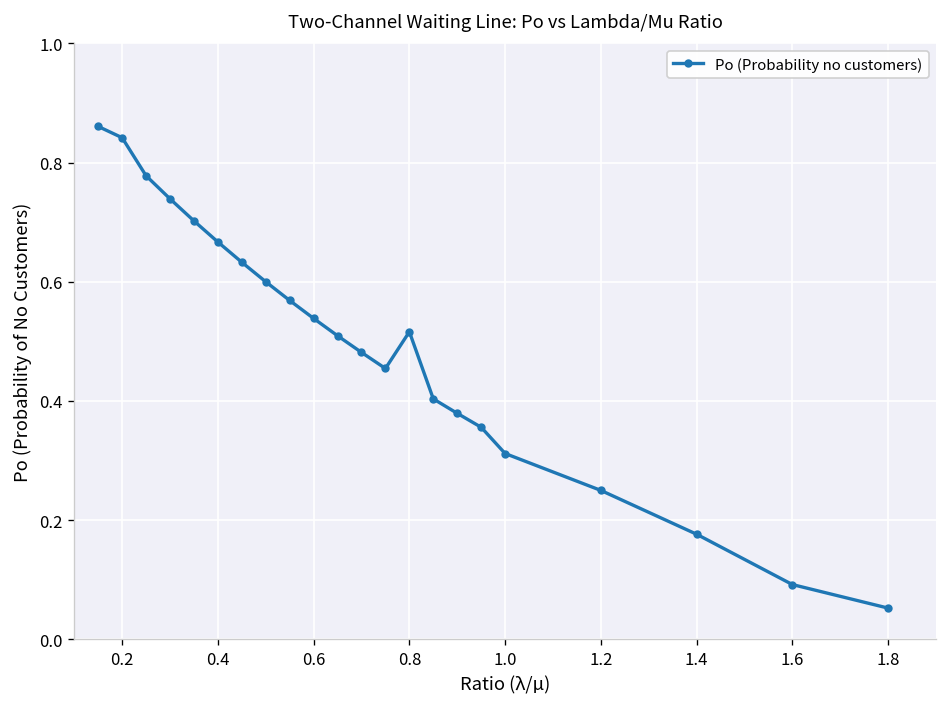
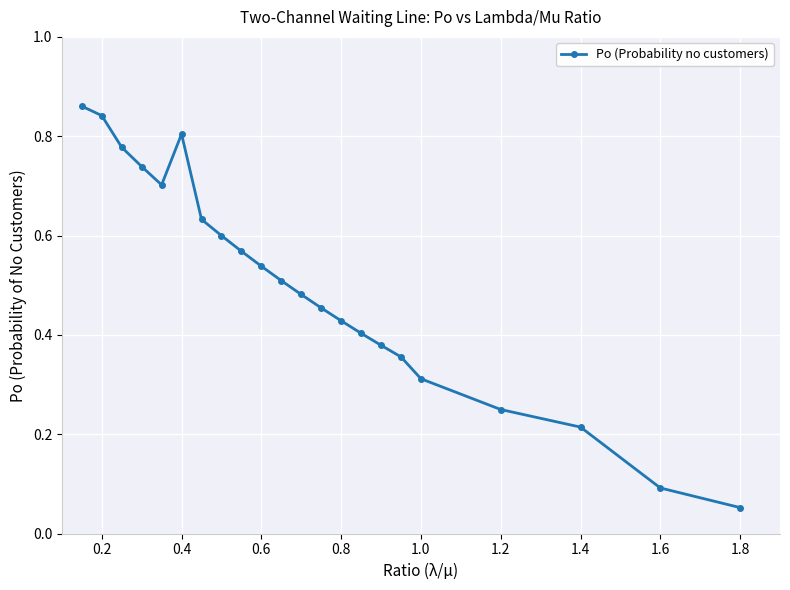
  {
    "0.2": 0.84,
-   "0.4": 0.67,
+   "0.4": 0.80,
    "0.6": 0.54,
-   "0.8": 0.52,
+   "0.8": 0.43,
    "1.0": 0.31,
    "1.2": 0.25,
-   "1.4": 0.18,
+   "1.4": 0.21,
    "1.6": 0.09,
    "1.8": 0.05
  }
